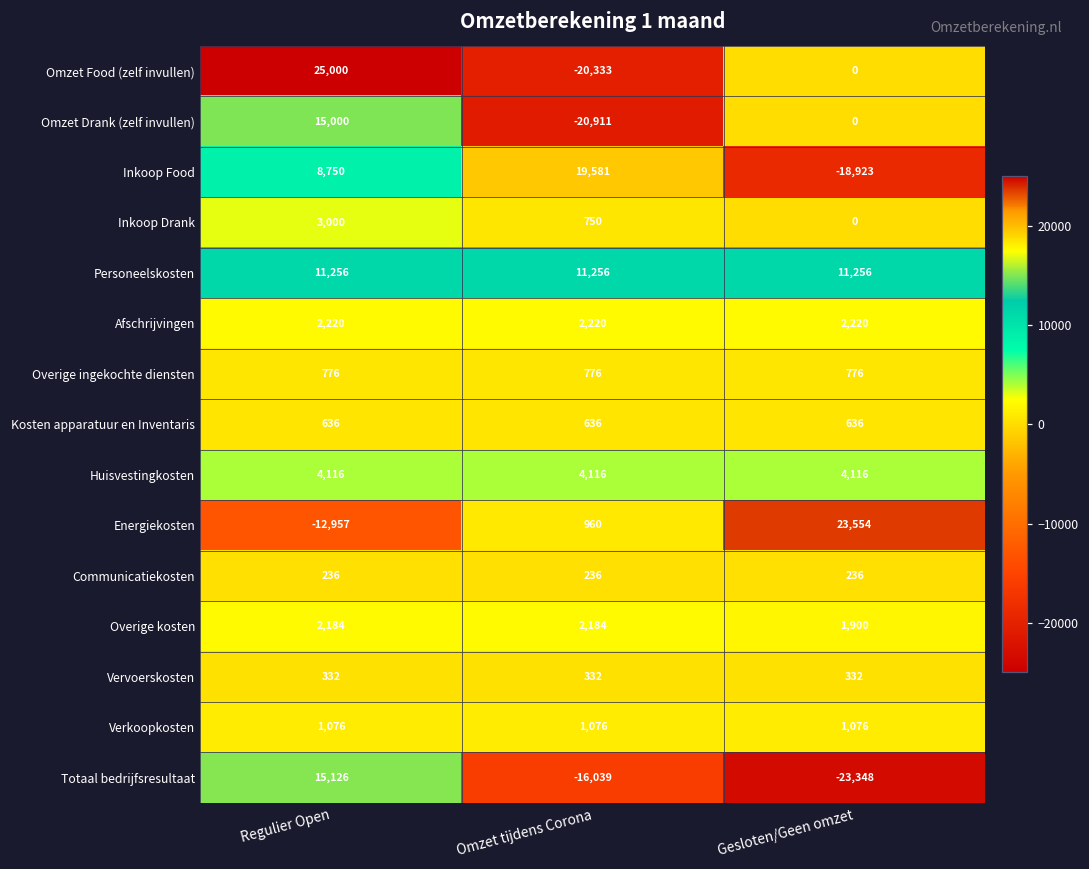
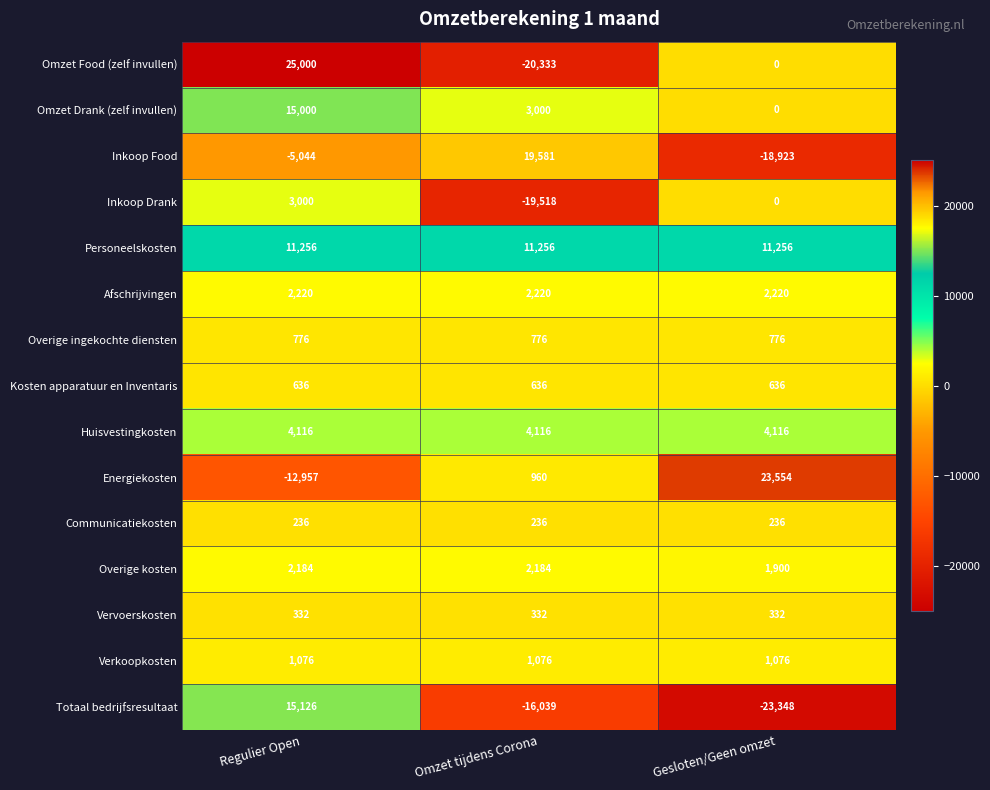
  {
    "Omzet Food (zelf invullen)": {
      "Regulier Open": "25,000",
      "Omzet tijdens Corona": "-20,333",
      "Gesloten/Geen omzet": "0"
    },
    "Omzet Drank (zelf invullen)": {
      "Regulier Open": "15,000",
-     "Omzet tijdens Corona": "-20,911",
+     "Omzet tijdens Corona": "3,000",
      "Gesloten/Geen omzet": "0"
    },
    "Inkoop Food": {
-     "Regulier Open": "8,750",
+     "Regulier Open": "-5,044",
      "Omzet tijdens Corona": "19,581",
      "Gesloten/Geen omzet": "-18,923"
    },
    "Inkoop Drank": {
      "Regulier Open": "3,000",
-     "Omzet tijdens Corona": "750",
+     "Omzet tijdens Corona": "-19,518",
      "Gesloten/Geen omzet": "0"
    },
    "Personeelskosten": {
      "Regulier Open": "11,256",
      "Omzet tijdens Corona": "11,256",
      "Gesloten/Geen omzet": "11,256"
    },
    "Afschrijvingen": {
      "Regulier Open": "2,220",
      "Omzet tijdens Corona": "2,220",
      "Gesloten/Geen omzet": "2,220"
    },
    "Overige ingekochte diensten": {
      "Regulier Open": "776",
      "Omzet tijdens Corona": "776",
      "Gesloten/Geen omzet": "776"
    },
    "Kosten apparatuur en Inventaris": {
      "Regulier Open": "636",
      "Omzet tijdens Corona": "636",
      "Gesloten/Geen omzet": "636"
    },
    "Huisvestingkosten": {
      "Regulier Open": "4,116",
      "Omzet tijdens Corona": "4,116",
      "Gesloten/Geen omzet": "4,116"
    },
    "Energiekosten": {
      "Regulier Open": "-12,957",
      "Omzet tijdens Corona": "960",
      "Gesloten/Geen omzet": "23,554"
    },
    "Communicatiekosten": {
      "Regulier Open": "236",
      "Omzet tijdens Corona": "236",
      "Gesloten/Geen omzet": "236"
    },
    "Overige kosten": {
      "Regulier Open": "2,184",
      "Omzet tijdens Corona": "2,184",
      "Gesloten/Geen omzet": "1,900"
    },
    "Vervoerskosten": {
      "Regulier Open": "332",
      "Omzet tijdens Corona": "332",
      "Gesloten/Geen omzet": "332"
    },
    "Verkoopkosten": {
      "Regulier Open": "1,076",
      "Omzet tijdens Corona": "1,076",
      "Gesloten/Geen omzet": "1,076"
    },
    "Totaal bedrijfsresultaat": {
      "Regulier Open": "15,126",
      "Omzet tijdens Corona": "-16,039",
      "Gesloten/Geen omzet": "-23,348"
    }
  }
